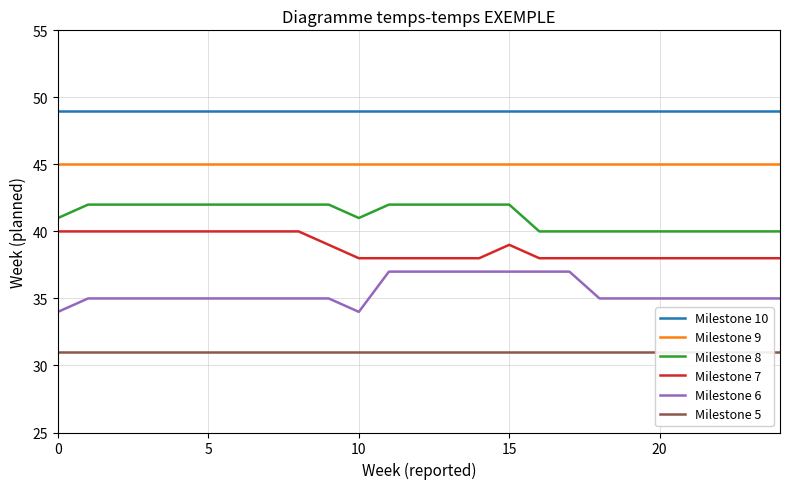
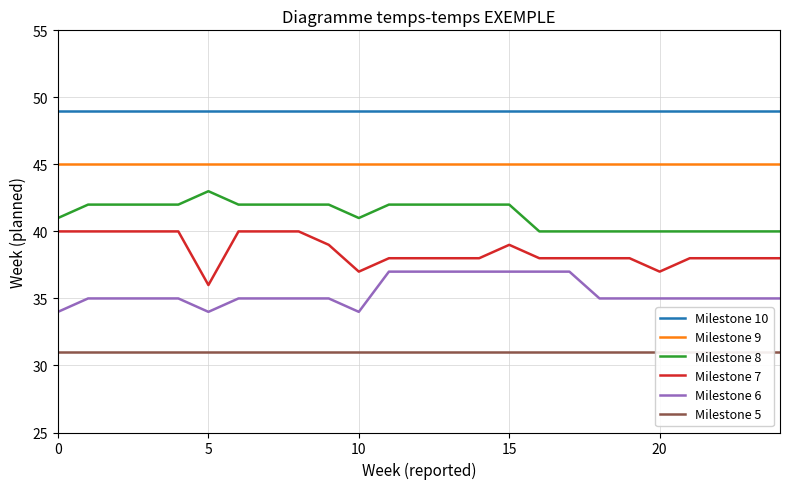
  {
    "Milestone 10": {
      "0": 49,
      "5": 49,
      "10": 49,
      "15": 49,
      "20": 49
    },
    "Milestone 9": {
      "0": 45,
      "5": 45,
      "10": 45,
      "15": 45,
      "20": 45
    },
    "Milestone 8": {
      "0": 41,
-     "5": 42,
+     "5": 43,
      "10": 41,
      "15": 42,
      "20": 40
    },
    "Milestone 7": {
      "0": 40,
-     "5": 40,
-     "10": 38,
+     "5": 36,
+     "10": 37,
      "15": 39,
-     "20": 38
+     "20": 37
    },
    "Milestone 6": {
      "0": 34,
-     "5": 35,
+     "5": 34,
      "10": 34,
      "15": 37,
      "20": 35
    },
    "Milestone 5": {
      "0": 31,
      "5": 31,
      "10": 31,
      "15": 31
    }
  }
